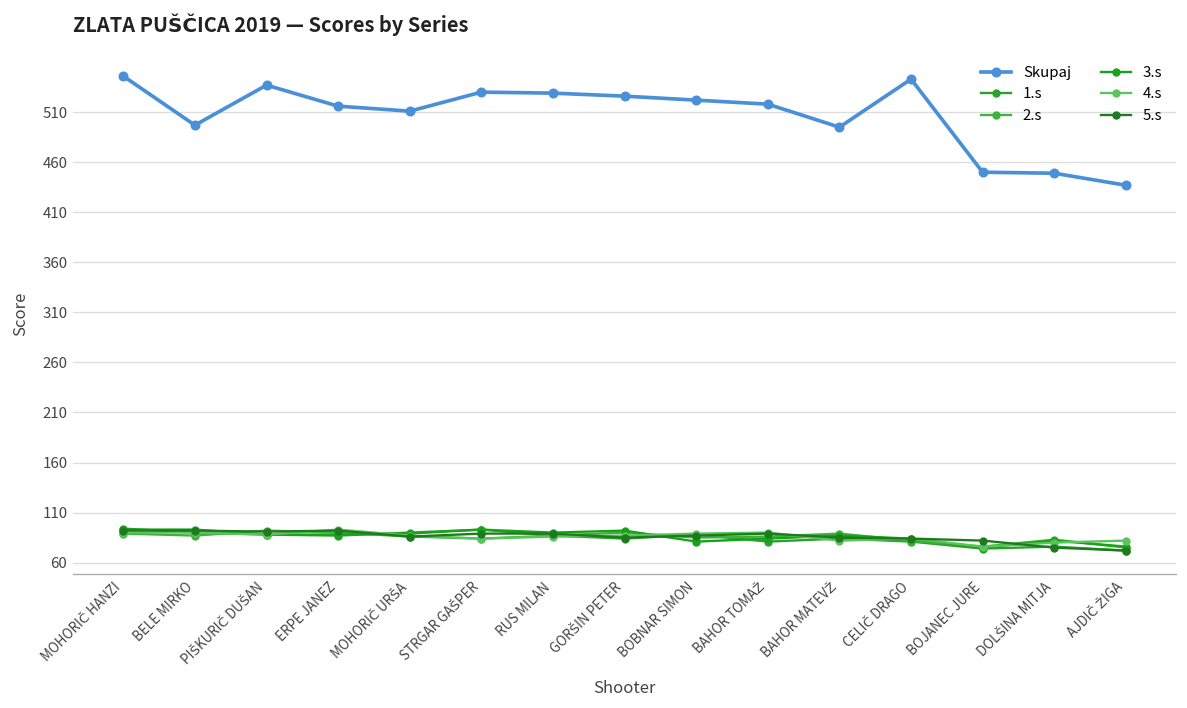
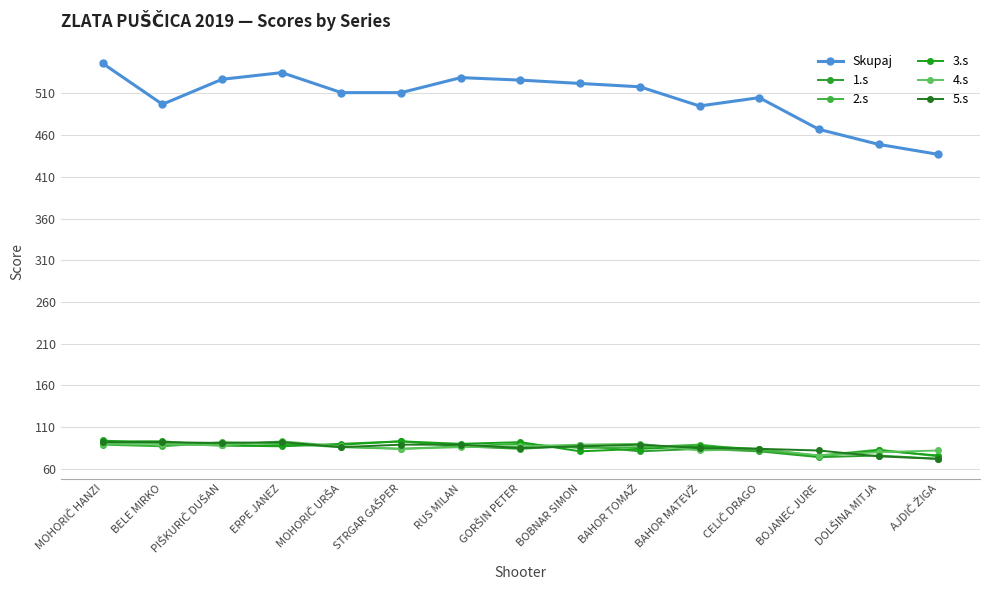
  {
    "Skupaj": {
      "MOHORIČ HANZI": 550,
      "BELE MIRKO": 500,
-     "PIŠKURIČ DUŠAN": 540,
-     "ERPE JANEZ": 520,
+     "PIŠKURIČ DUŠAN": 530,
+     "ERPE JANEZ": 540,
      "MOHORIČ URŠA": 510,
-     "STRGAR GAŠPER": 530,
+     "STRGAR GAŠPER": 510,
      "RUS MILAN": 530,
      "GORŠIN PETER": 530,
      "BOBNAR SIMON": 520,
      "BAHOR TOMAŽ": 520,
      "BAHOR MATEVŽ": 500,
-     "CELIČ DRAGO": 540,
-     "BOJANEC JURE": 450,
+     "CELIČ DRAGO": 510,
+     "BOJANEC JURE": 470,
      "DOLŠINA MITJA": 450,
      "AJDIČ ŽIGA": 440
    }
  }
